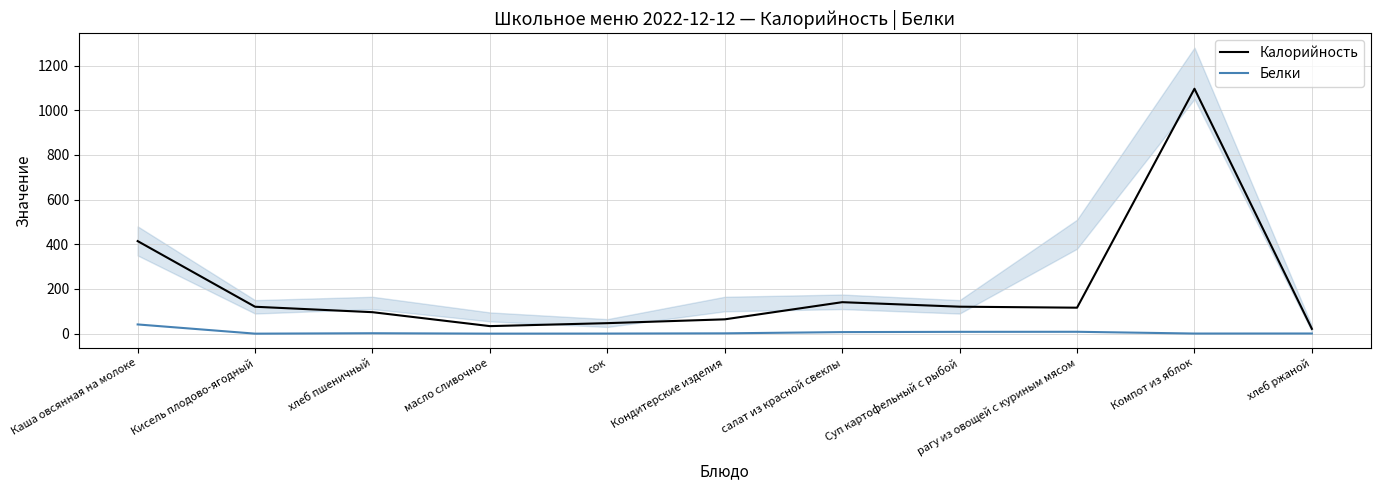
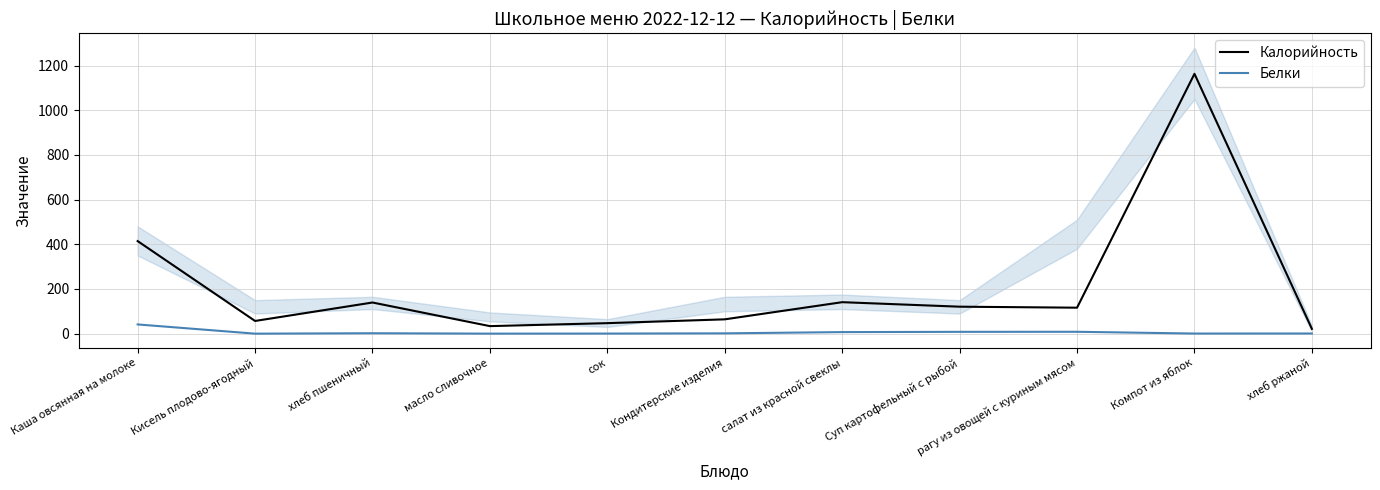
  {
    "Калорийность": {
      "Каша овсянная на молоке": 410,
-     "Кисель плодово-ягодный": 120,
-     "хлеб пшеничный": 100,
+     "Кисель плодово-ягодный": 60,
+     "хлеб пшеничный": 140,
      "масло сливочное": 30,
      "сок": 50,
      "Кондитерские изделия": 60,
      "салат из красной свеклы": 140,
      "Суп картофельный с рыбой": 120,
      "рагу из овощей с куриным мясом": 120,
-     "Компот из яблок": 1100,
+     "Компот из яблок": 1160,
      "хлеб ржаной": 20
    }
  }
